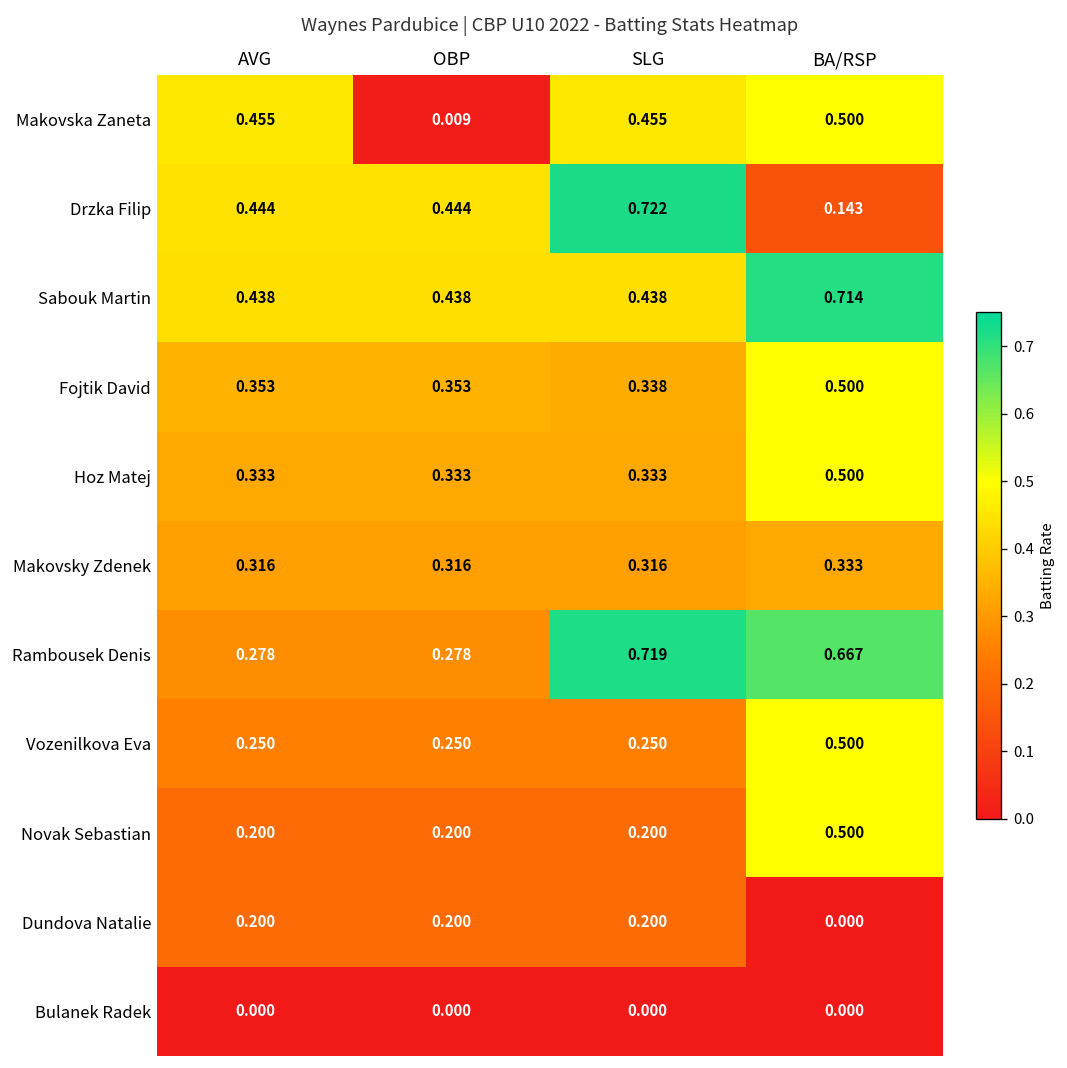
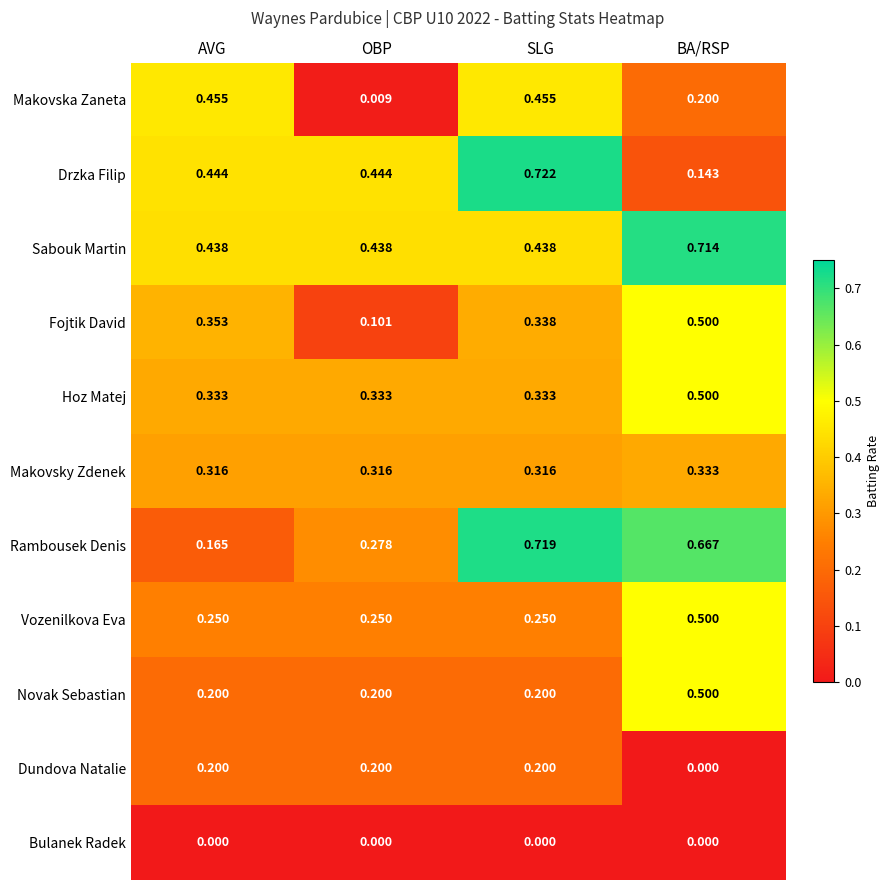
  {
    "Makovska Zaneta": {
      "AVG": 0.455,
      "OBP": 0.009,
      "SLG": 0.455,
-     "BA/RSP": 0.500
+     "BA/RSP": 0.200
    },
    "Drzka Filip": {
      "AVG": 0.444,
      "OBP": 0.444,
      "SLG": 0.722,
      "BA/RSP": 0.143
    },
    "Sabouk Martin": {
      "AVG": 0.438,
      "OBP": 0.438,
      "SLG": 0.438,
      "BA/RSP": 0.714
    },
    "Fojtik David": {
      "AVG": 0.353,
-     "OBP": 0.353,
+     "OBP": 0.101,
      "SLG": 0.338,
      "BA/RSP": 0.500
    },
    "Hoz Matej": {
      "AVG": 0.333,
      "OBP": 0.333,
      "SLG": 0.333,
      "BA/RSP": 0.500
    },
    "Makovsky Zdenek": {
      "AVG": 0.316,
      "OBP": 0.316,
      "SLG": 0.316,
      "BA/RSP": 0.333
    },
    "Rambousek Denis": {
-     "AVG": 0.278,
+     "AVG": 0.165,
      "OBP": 0.278,
      "SLG": 0.719,
      "BA/RSP": 0.667
    },
    "Vozenilkova Eva": {
      "AVG": 0.250,
      "OBP": 0.250,
      "SLG": 0.250,
      "BA/RSP": 0.500
    },
    "Novak Sebastian": {
      "AVG": 0.200,
      "OBP": 0.200,
      "SLG": 0.200,
      "BA/RSP": 0.500
    },
    "Dundova Natalie": {
      "AVG": 0.200,
      "OBP": 0.200,
      "SLG": 0.200,
      "BA/RSP": 0.000
    },
    "Bulanek Radek": {
      "AVG": 0.000,
      "OBP": 0.000,
      "SLG": 0.000,
      "BA/RSP": 0.000
    }
  }
